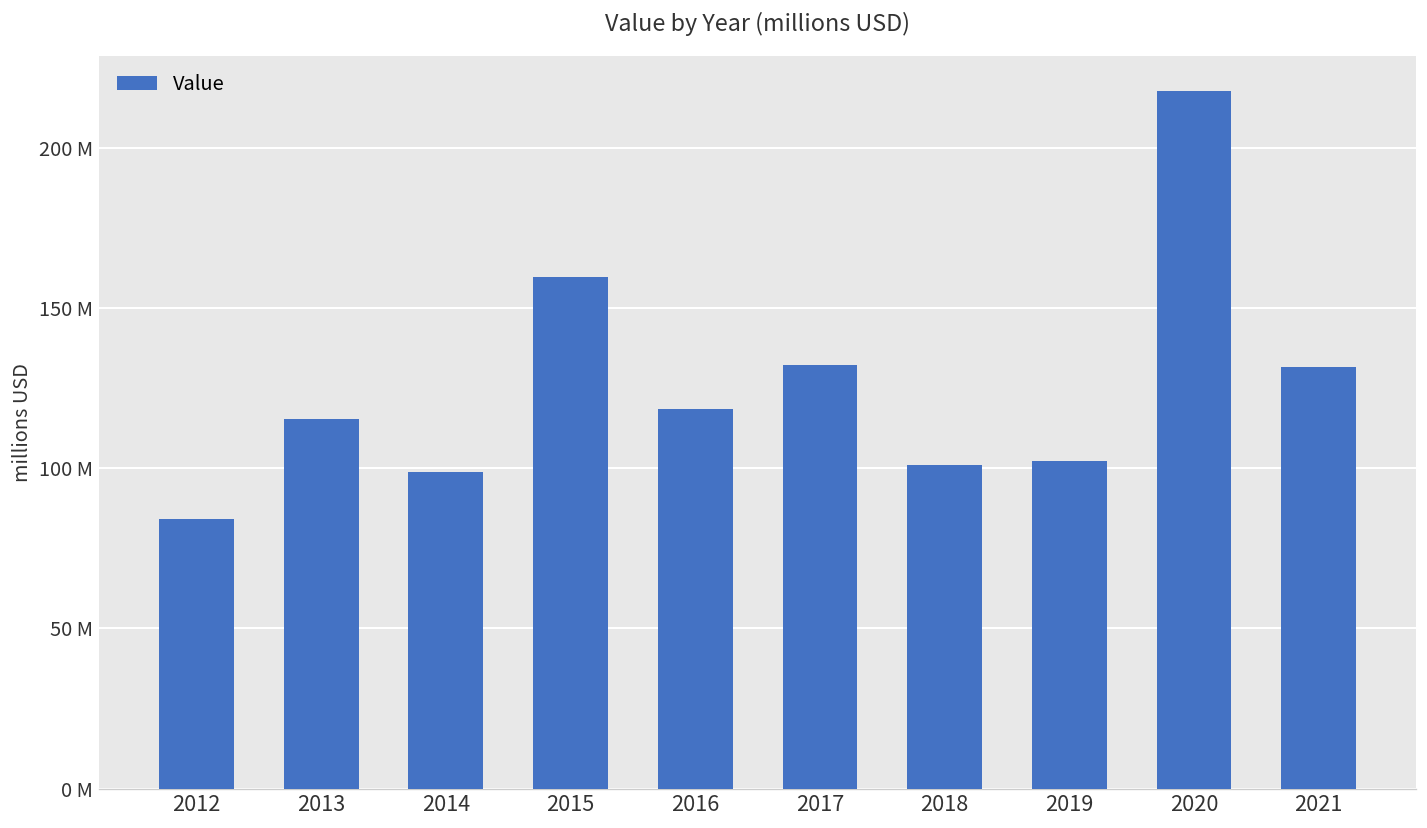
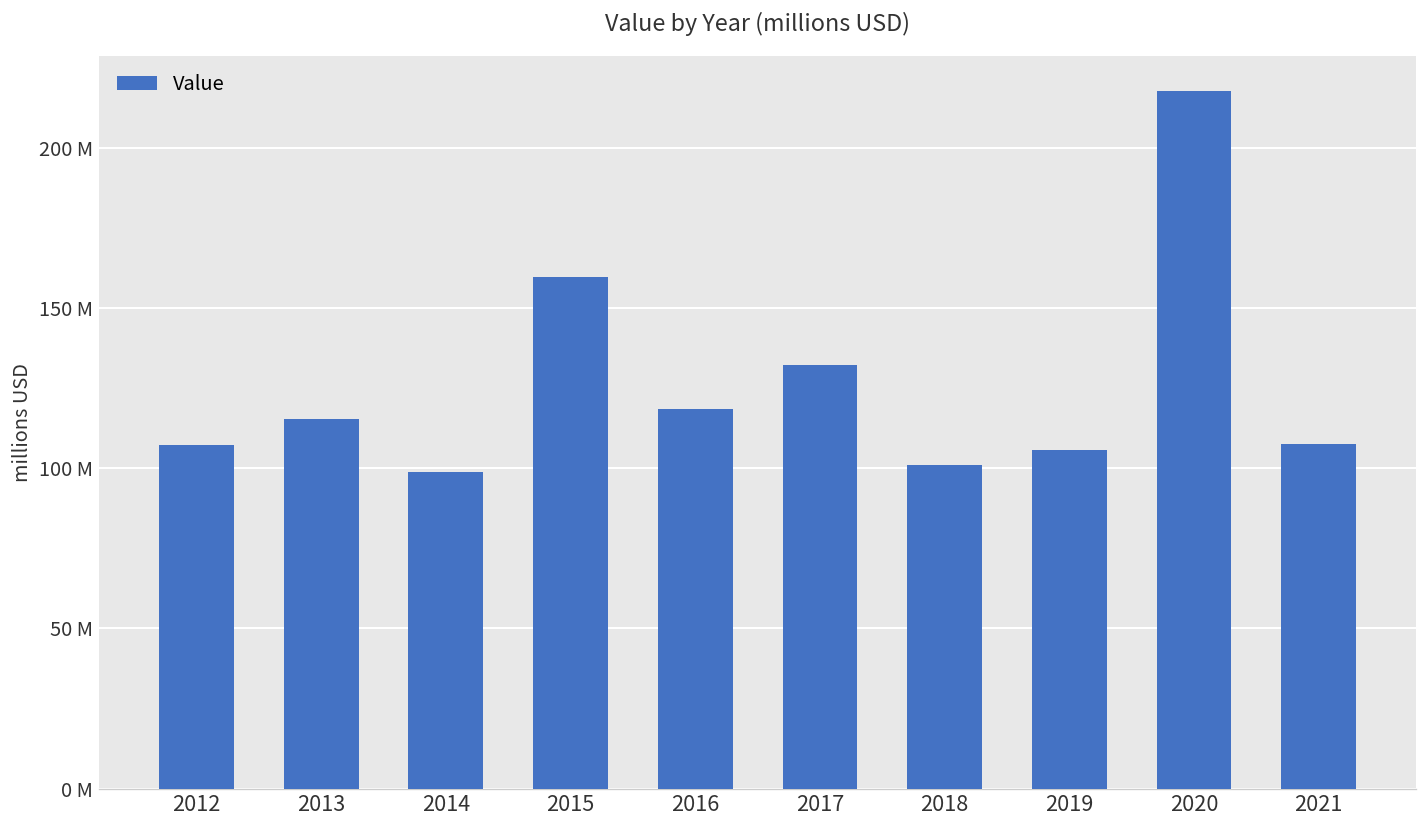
  {
-   "2012": 84000000,
+   "2012": 107000000,
    "2013": 115000000,
    "2014": 99000000,
    "2015": 160000000,
    "2016": 118000000,
    "2017": 132000000,
    "2018": 101000000,
-   "2019": 102000000,
+   "2019": 106000000,
    "2020": 218000000,
-   "2021": 132000000
+   "2021": 108000000
  }
